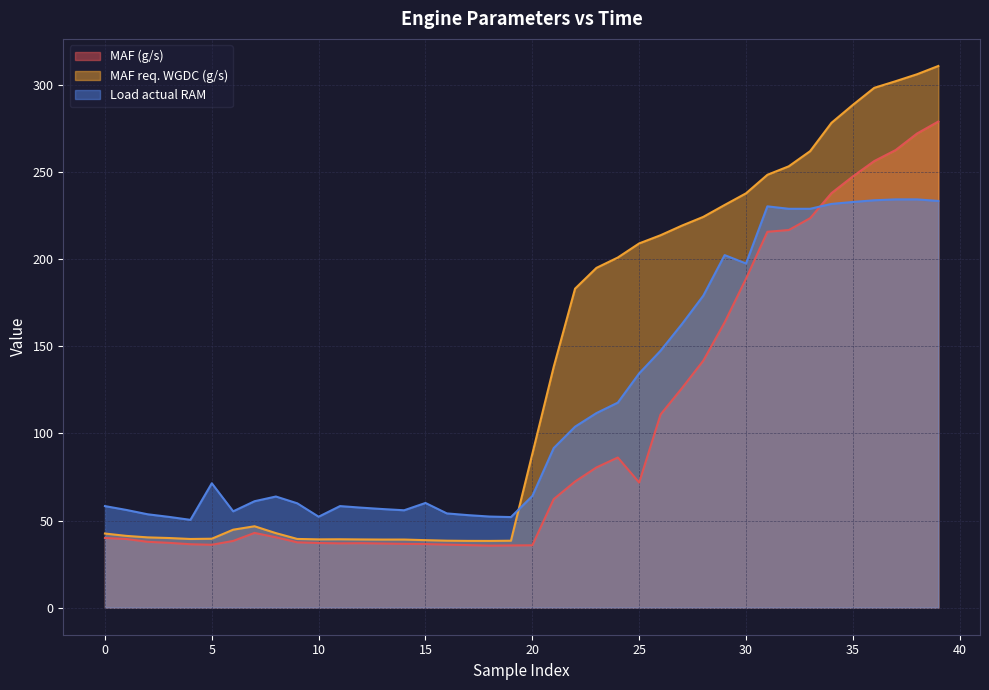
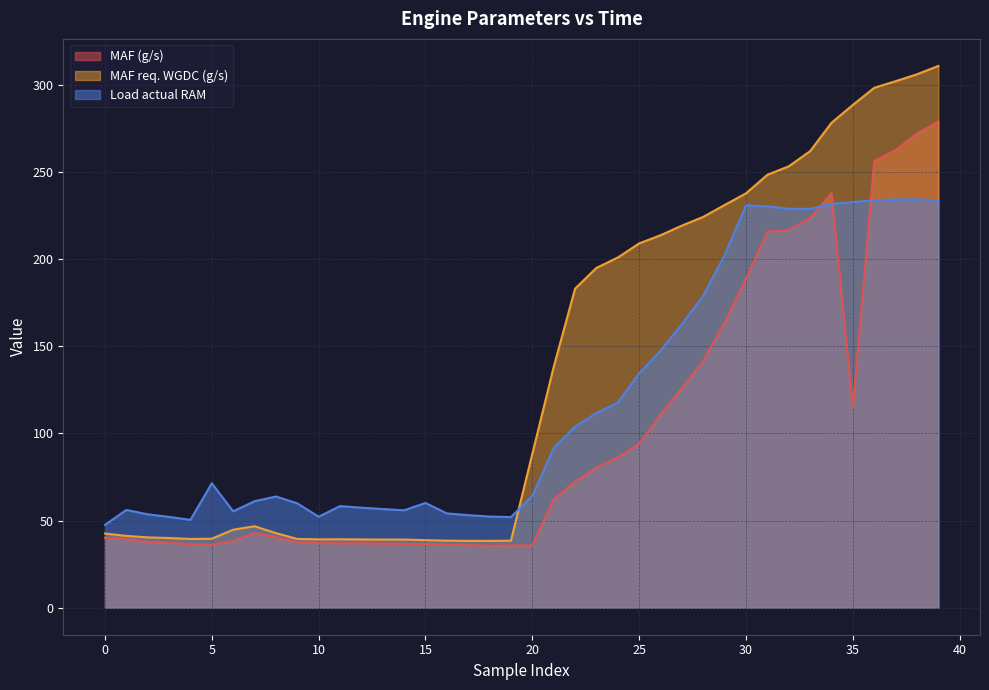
  {
    "MAF (g/s)": {
      "0": 40,
      "5": 36,
      "10": 37,
      "15": 37,
      "20": 36,
-     "25": 72,
+     "25": 94,
      "30": 189,
-     "35": 248
+     "35": 115
    },
    "MAF req. WGDC (g/s)": {
      "0": 43,
      "5": 40,
      "10": 39,
      "15": 39,
      "20": 88,
      "25": 209,
      "30": 238,
      "35": 289
    },
    "Load actual RAM": {
-     "0": 58,
+     "0": 48,
      "5": 71,
      "10": 52,
      "15": 60,
      "20": 64,
      "25": 135,
-     "30": 198,
+     "30": 231,
      "35": 233
    }
  }
